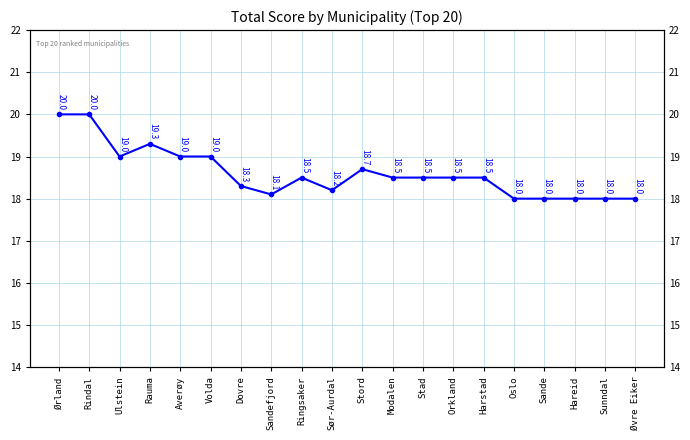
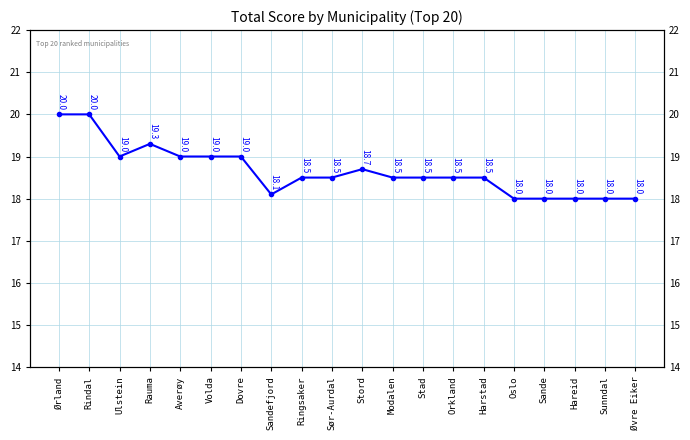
  {
    "Ørland": 20.0,
    "Rindal": 20.0,
    "Ulstein": 19.0,
    "Rauma": 19.3,
    "Averøy": 19.0,
    "Volda": 19.0,
-   "Dovre": 18.3,
+   "Dovre": 19.0,
    "Sandefjord": 18.1,
    "Ringsaker": 18.5,
-   "Sør-Aurdal": 18.2,
+   "Sør-Aurdal": 18.5,
    "Stord": 18.7,
    "Modalen": 18.5,
    "Stad": 18.5,
    "Orkland": 18.5,
    "Harstad": 18.5,
    "Oslo": 18.0,
    "Sande": 18.0,
    "Hareid": 18.0,
    "Sunndal": 18.0,
    "Øvre Eiker": 18.0
  }
